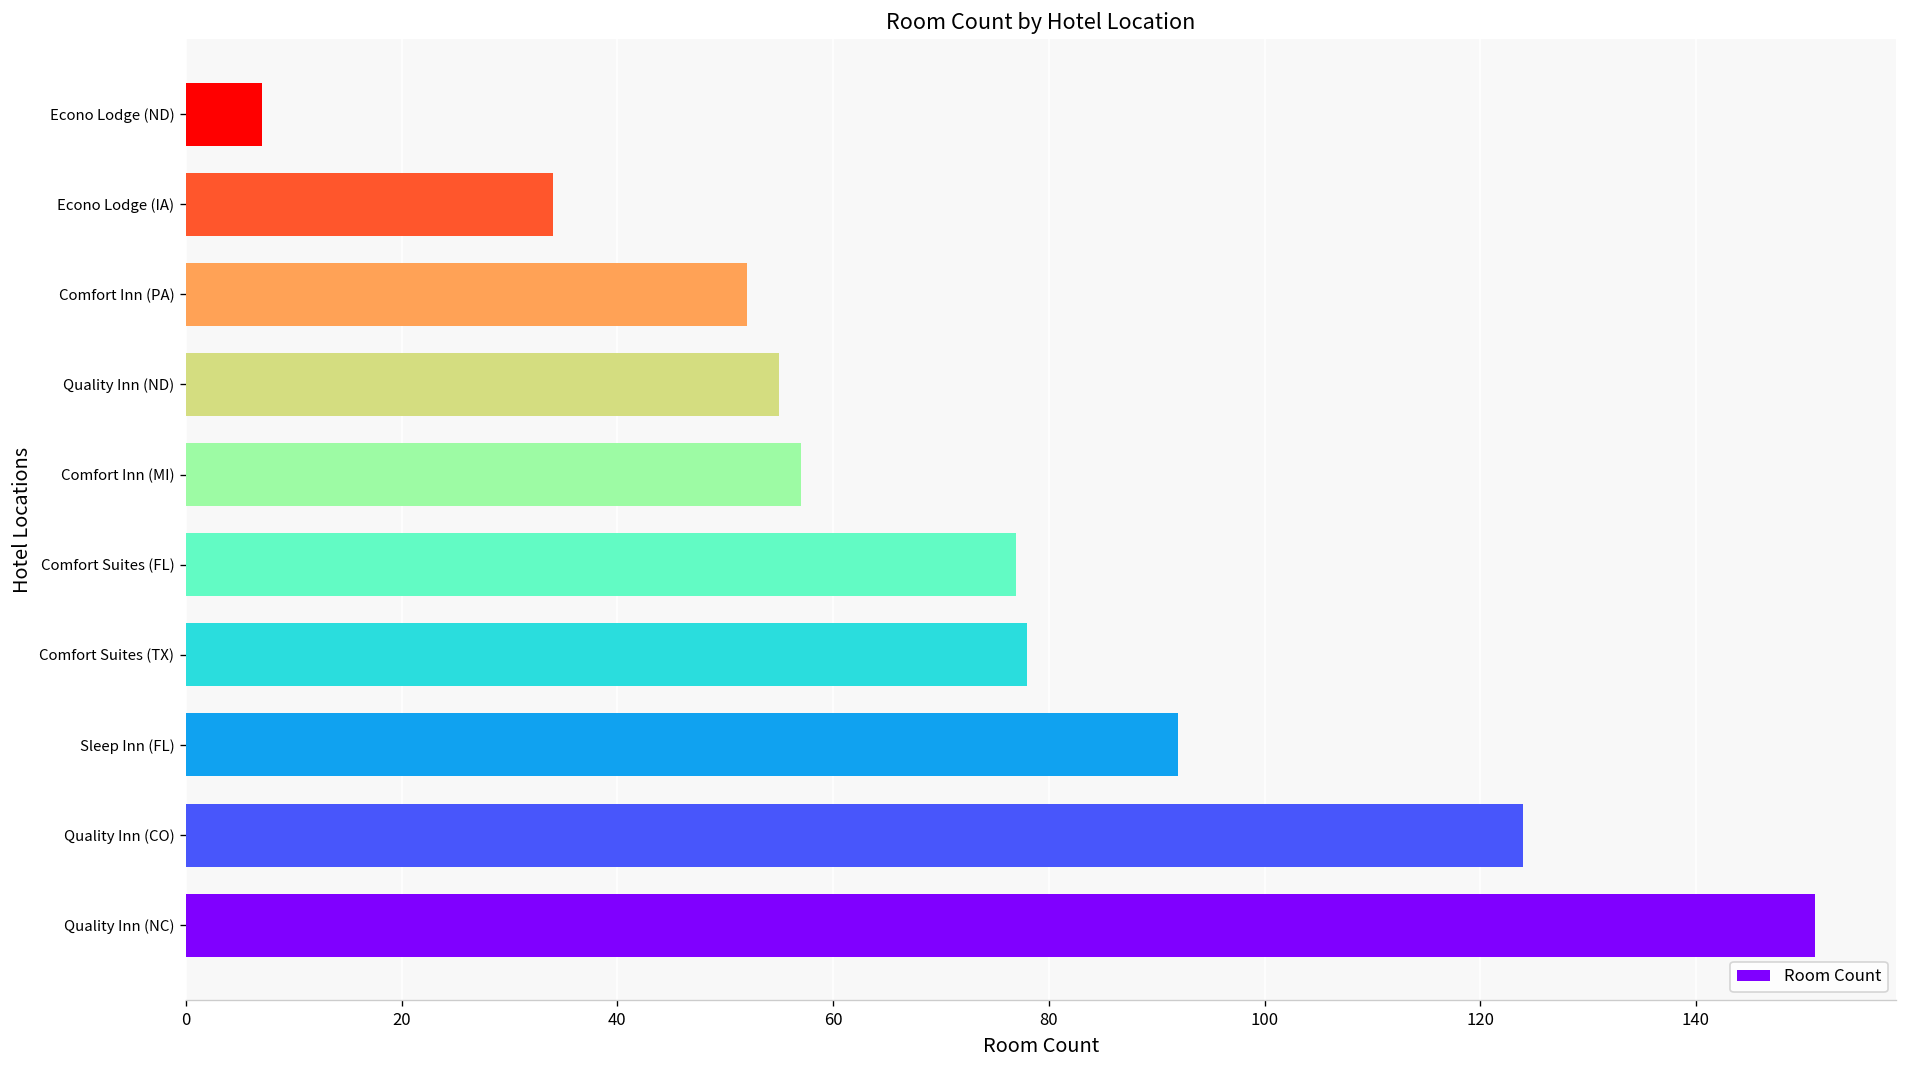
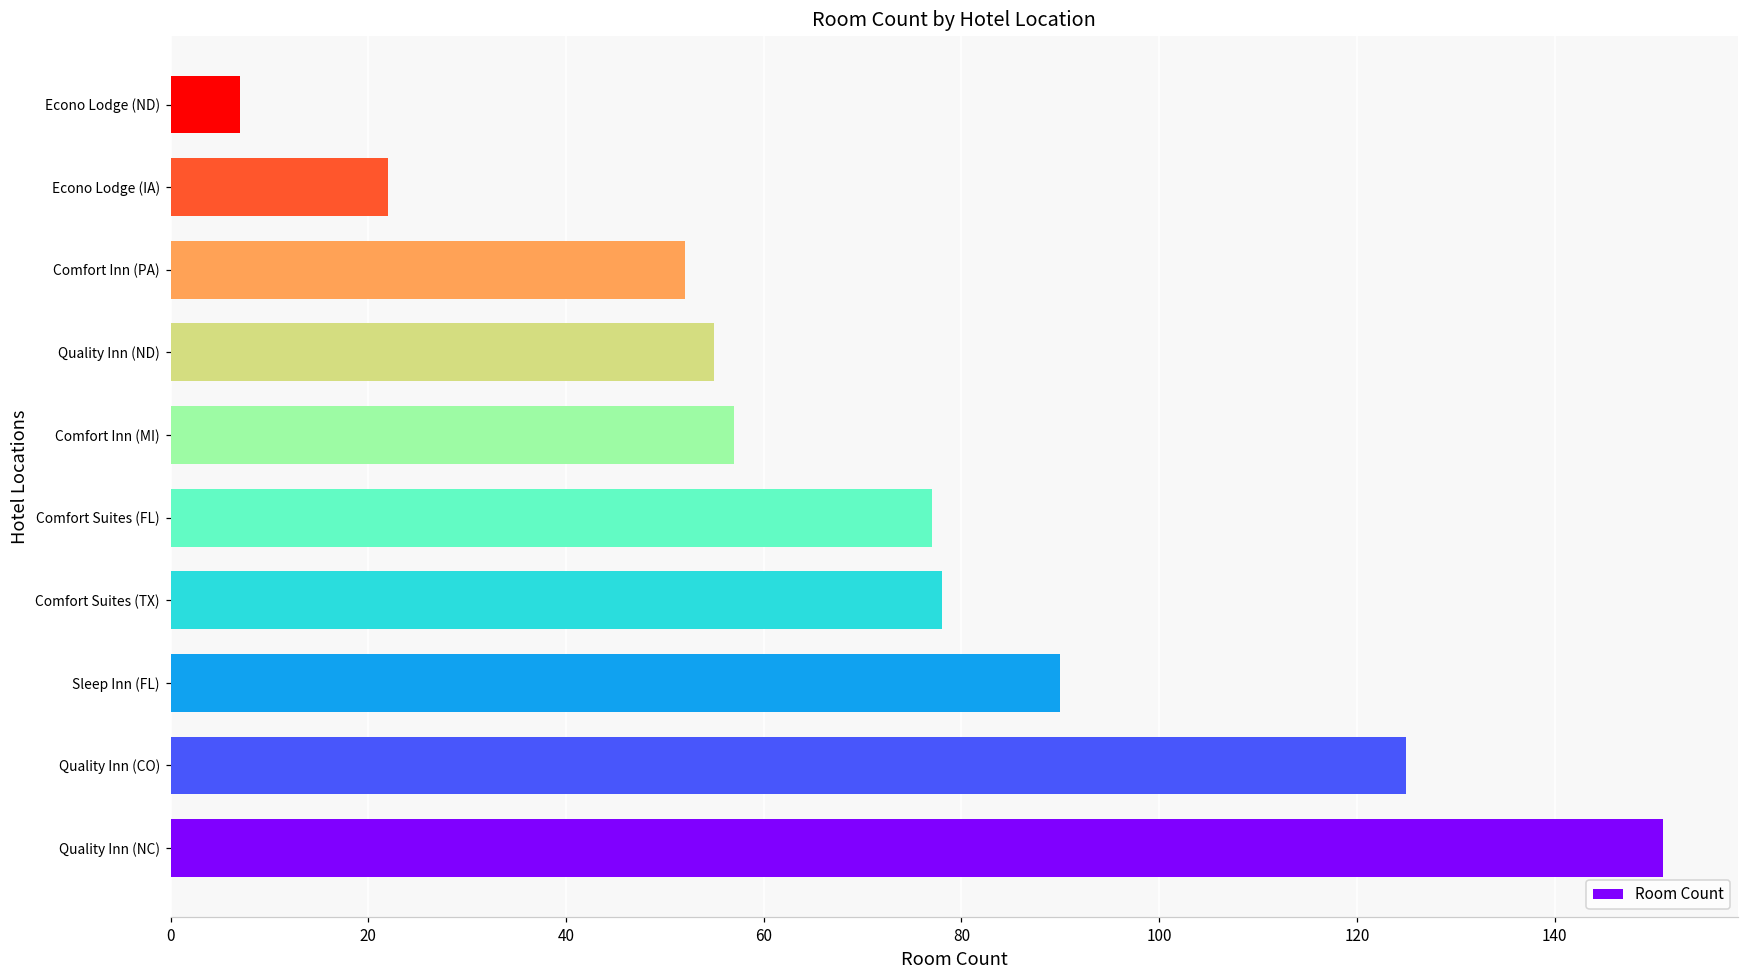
  {
    "Econo Lodge (ND)": 7,
-   "Econo Lodge (IA)": 34,
+   "Econo Lodge (IA)": 22,
    "Comfort Inn (PA)": 52,
    "Quality Inn (ND)": 55,
    "Comfort Inn (MI)": 57,
    "Comfort Suites (FL)": 77,
    "Comfort Suites (TX)": 78,
-   "Sleep Inn (FL)": 92,
-   "Quality Inn (CO)": 124,
+   "Sleep Inn (FL)": 90,
+   "Quality Inn (CO)": 125,
    "Quality Inn (NC)": 151
  }
